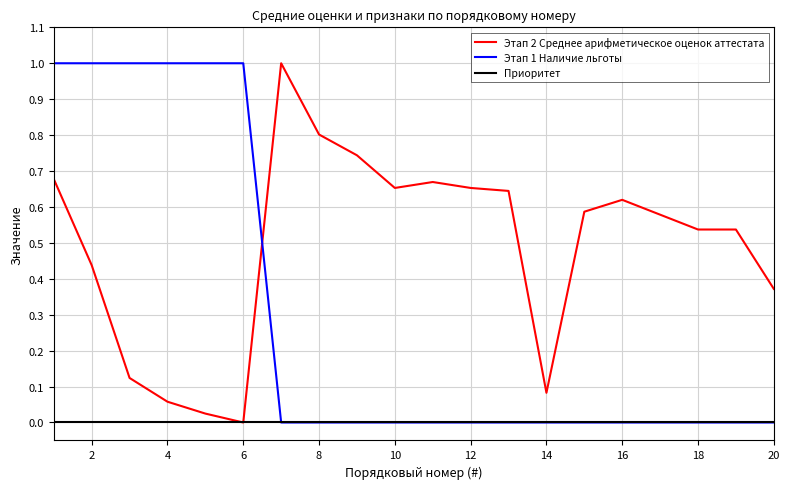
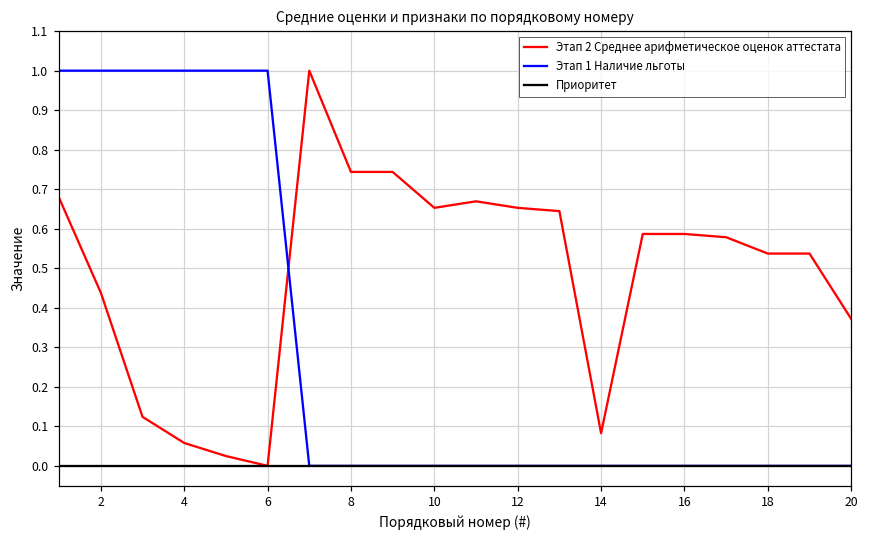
  {
    "Этап 2 Среднее арифметическое оценок аттестата": {
      "2": 0.44,
      "4": 0.06,
-     "8": 0.80,
+     "8": 0.74,
      "10": 0.65,
      "12": 0.65,
      "14": 0.08,
-     "16": 0.62,
+     "16": 0.59,
      "18": 0.54,
      "20": 0.37
    },
    "Этап 1 Наличие льготы": {
      "2": 1.00,
      "4": 1.00,
      "6": 1.00
    },
    "Приоритет": {
      "2": 0.00,
      "4": 0.00
    }
  }
